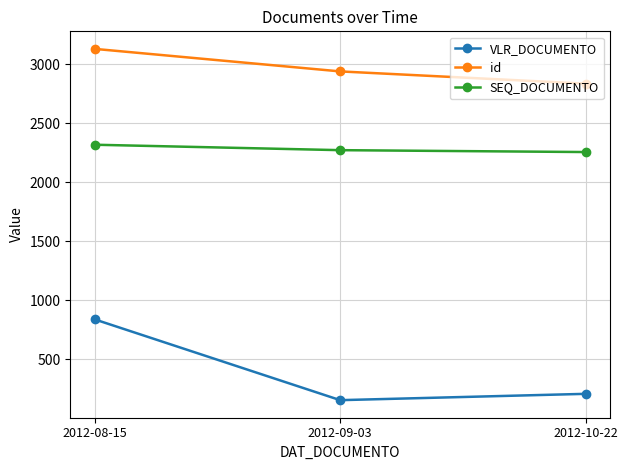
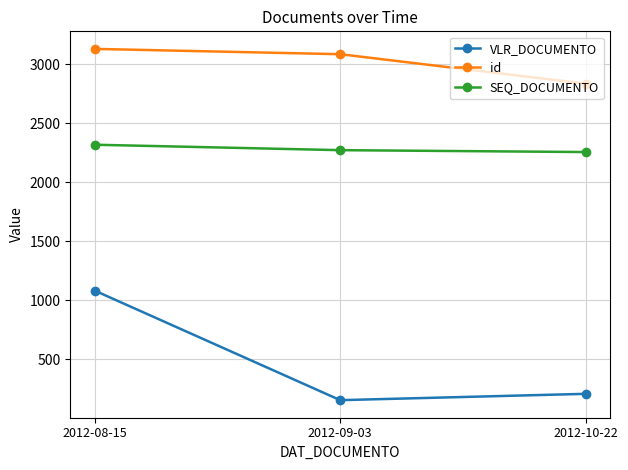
  {
    "VLR_DOCUMENTO": {
-     "2012-08-15": 840,
+     "2012-08-15": 1080,
      "2012-09-03": 150,
      "2012-10-22": 200
    },
    "id": {
      "2012-08-15": 3130,
-     "2012-09-03": 2940
+     "2012-09-03": 3090
    },
    "SEQ_DOCUMENTO": {
      "2012-08-15": 2320,
      "2012-09-03": 2270,
      "2012-10-22": 2260
    }
  }
